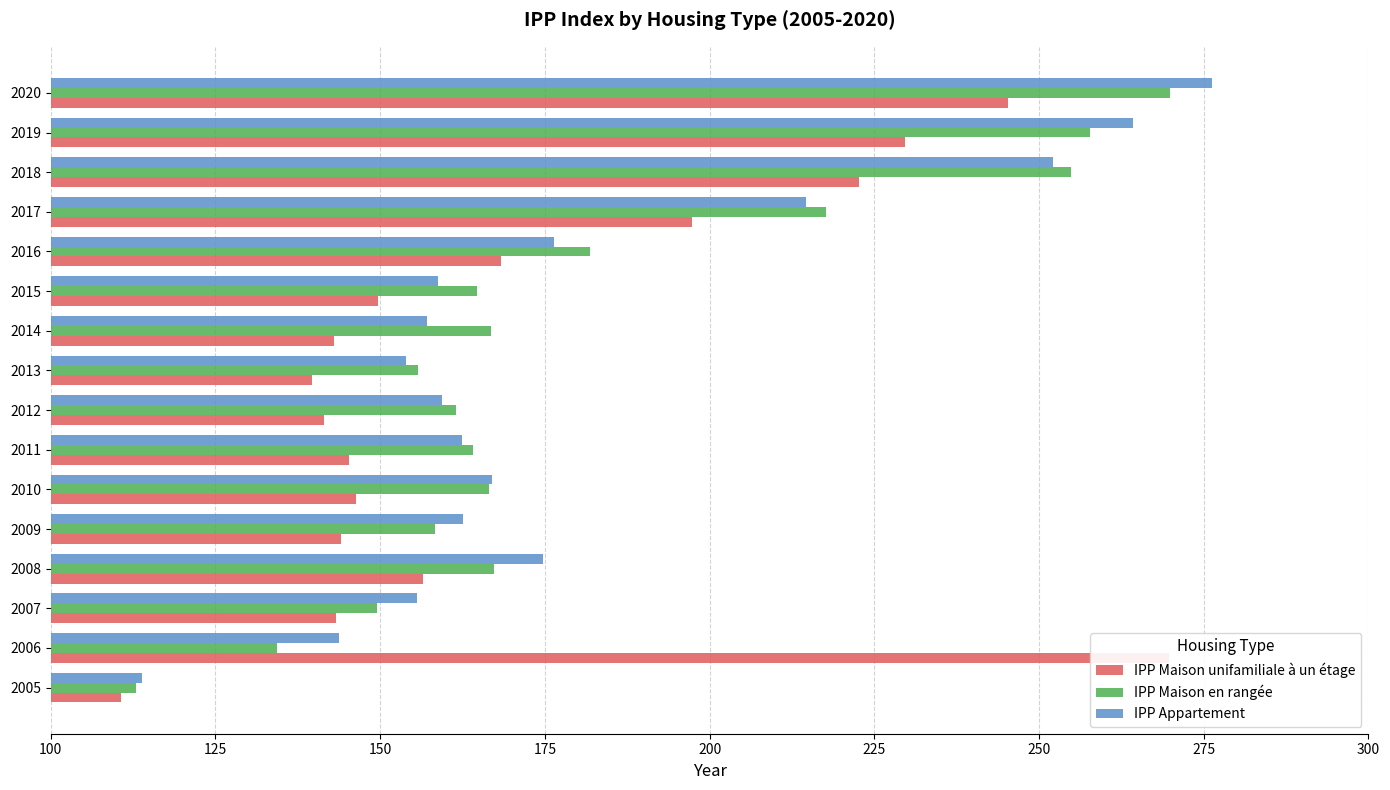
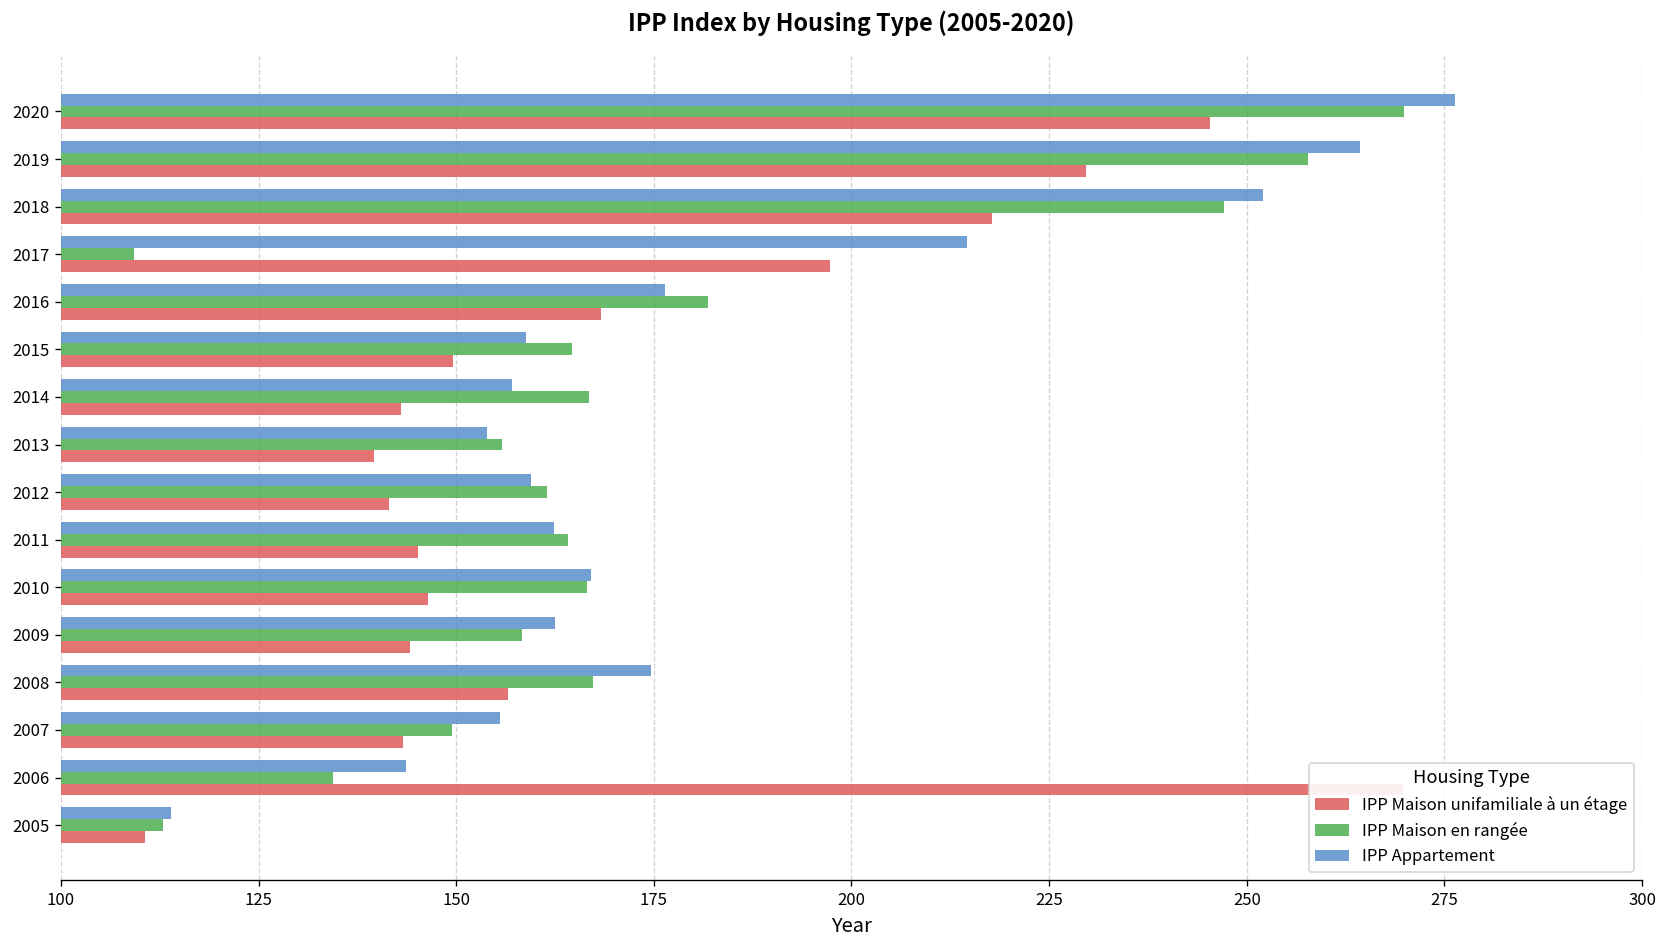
  {
    "IPP Maison unifamiliale à un étage": {
      "2020": 245,
      "2019": 230,
-     "2018": 223,
+     "2018": 218,
      "2017": 197,
      "2016": 168,
      "2015": 150,
      "2014": 143,
      "2013": 140,
      "2012": 142,
      "2011": 145,
      "2010": 146,
      "2009": 144,
      "2008": 157,
      "2007": 143,
      "2005": 111
    },
    "IPP Maison en rangée": {
      "2020": 270,
      "2019": 258,
-     "2018": 255,
-     "2017": 218,
+     "2018": 247,
+     "2017": 109,
      "2016": 182,
      "2015": 165,
      "2014": 167,
      "2013": 156,
      "2012": 162,
      "2011": 164,
      "2010": 167,
      "2009": 158,
      "2008": 167,
      "2007": 150,
      "2006": 134,
      "2005": 113
    },
    "IPP Appartement": {
      "2020": 276,
      "2019": 264,
      "2018": 252,
      "2017": 215,
      "2016": 176,
      "2015": 159,
      "2014": 157,
      "2013": 154,
      "2012": 159,
      "2011": 162,
      "2010": 167,
      "2009": 163,
      "2008": 175,
      "2007": 156,
      "2006": 144,
      "2005": 114
    }
  }
